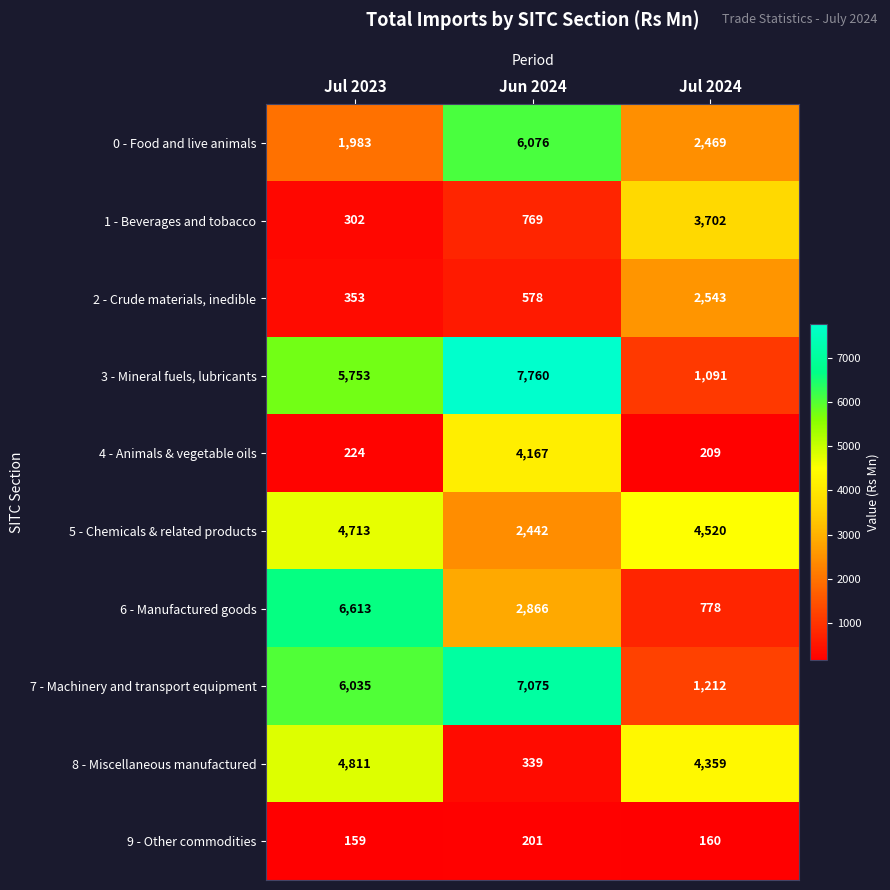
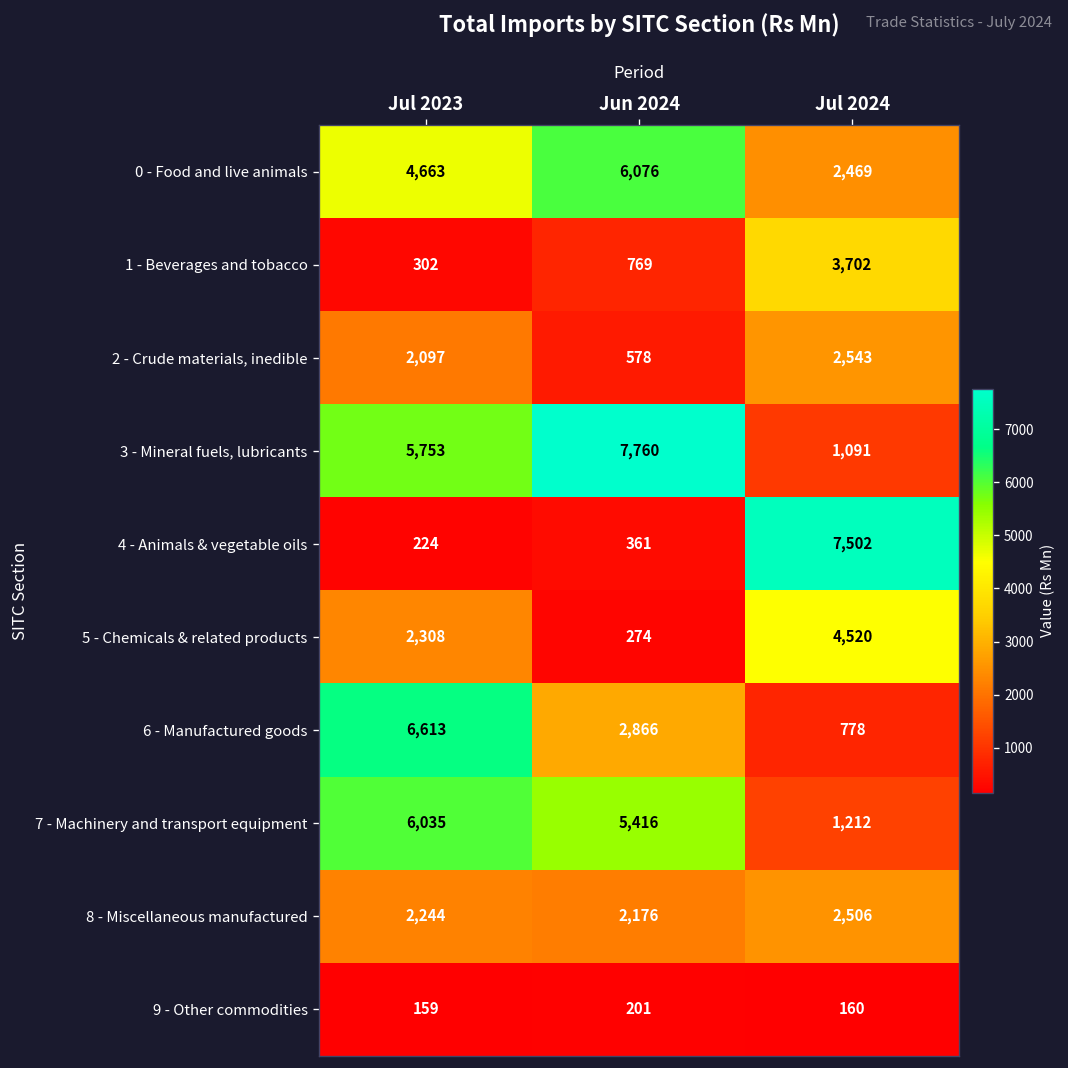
  {
    "0 - Food and live animals": {
-     "Jul 2023": "1,983",
+     "Jul 2023": "4,663",
      "Jun 2024": "6,076",
      "Jul 2024": "2,469"
    },
    "1 - Beverages and tobacco": {
      "Jul 2023": "302",
      "Jun 2024": "769",
      "Jul 2024": "3,702"
    },
    "2 - Crude materials, inedible": {
-     "Jul 2023": "353",
+     "Jul 2023": "2,097",
      "Jun 2024": "578",
      "Jul 2024": "2,543"
    },
    "3 - Mineral fuels, lubricants": {
      "Jul 2023": "5,753",
      "Jun 2024": "7,760",
      "Jul 2024": "1,091"
    },
    "4 - Animals & vegetable oils": {
      "Jul 2023": "224",
-     "Jun 2024": "4,167",
-     "Jul 2024": "209"
+     "Jun 2024": "361",
+     "Jul 2024": "7,502"
    },
    "5 - Chemicals & related products": {
-     "Jul 2023": "4,713",
-     "Jun 2024": "2,442",
+     "Jul 2023": "2,308",
+     "Jun 2024": "274",
      "Jul 2024": "4,520"
    },
    "6 - Manufactured goods": {
      "Jul 2023": "6,613",
      "Jun 2024": "2,866",
      "Jul 2024": "778"
    },
    "7 - Machinery and transport equipment": {
      "Jul 2023": "6,035",
-     "Jun 2024": "7,075",
+     "Jun 2024": "5,416",
      "Jul 2024": "1,212"
    },
    "8 - Miscellaneous manufactured": {
-     "Jul 2023": "4,811",
-     "Jun 2024": "339",
-     "Jul 2024": "4,359"
+     "Jul 2023": "2,244",
+     "Jun 2024": "2,176",
+     "Jul 2024": "2,506"
    },
    "9 - Other commodities": {
      "Jul 2023": "159",
      "Jun 2024": "201",
      "Jul 2024": "160"
    }
  }
